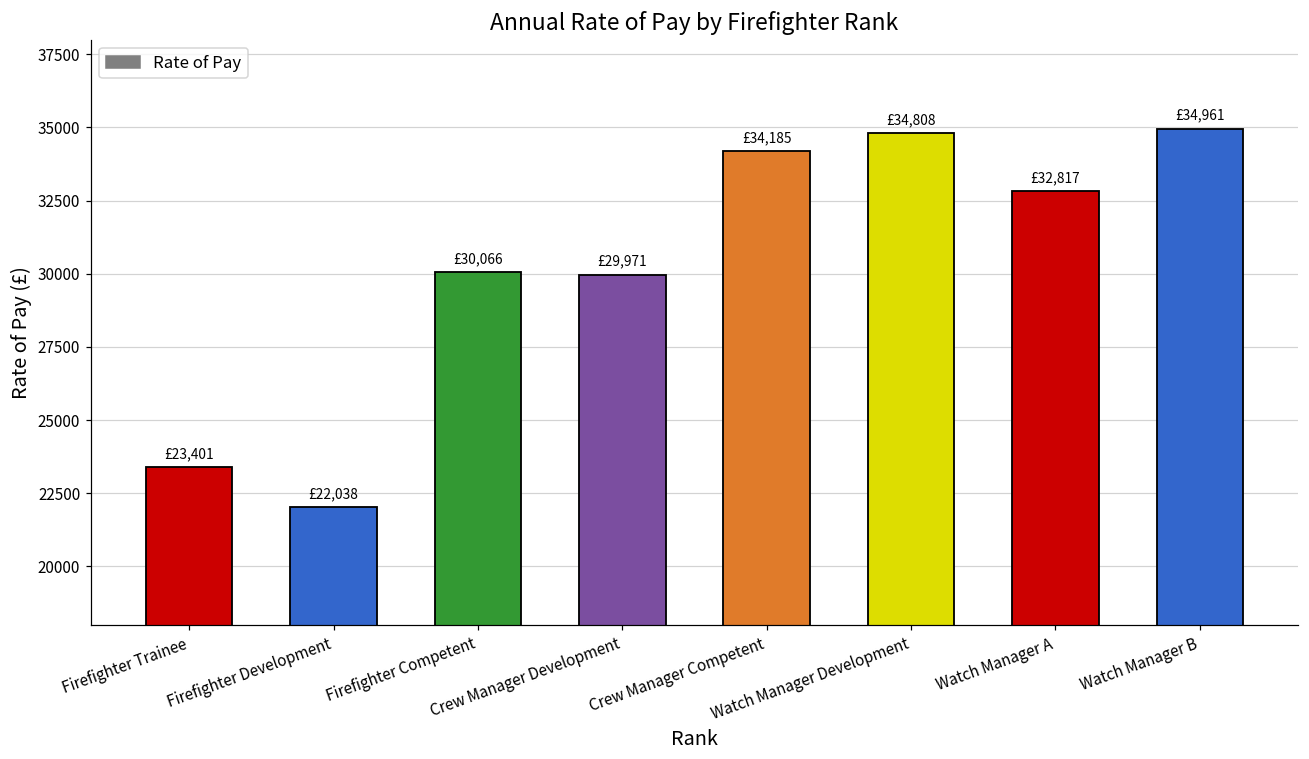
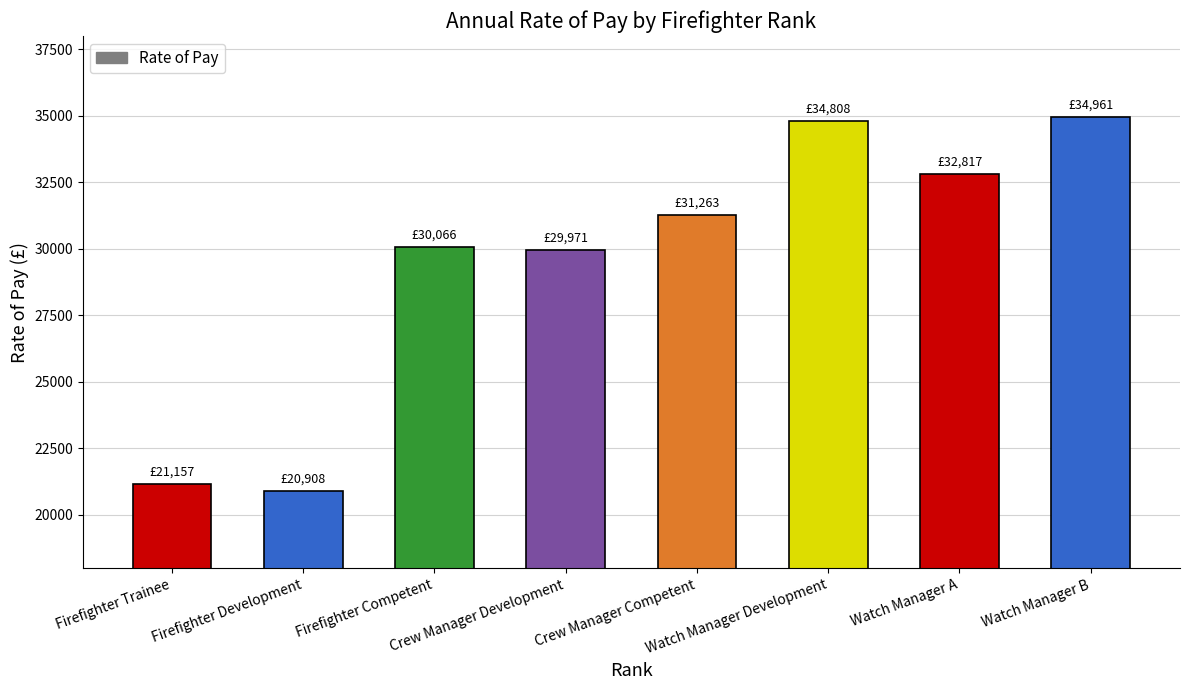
  {
-   "Firefighter Trainee": "£23,401",
-   "Firefighter Development": "£22,038",
+   "Firefighter Trainee": "£21,157",
+   "Firefighter Development": "£20,908",
    "Firefighter Competent": "£30,066",
    "Crew Manager Development": "£29,971",
-   "Crew Manager Competent": "£34,185",
+   "Crew Manager Competent": "£31,263",
    "Watch Manager Development": "£34,808",
    "Watch Manager A": "£32,817",
    "Watch Manager B": "£34,961"
  }
